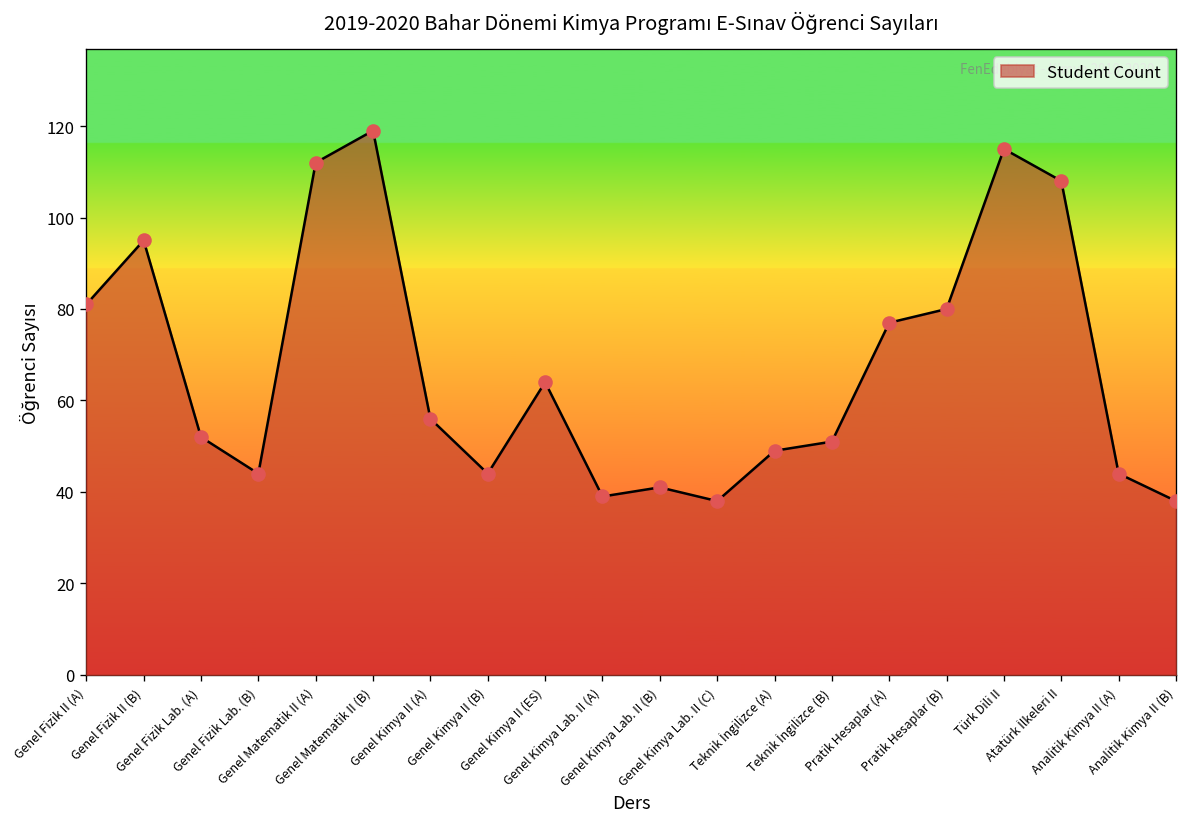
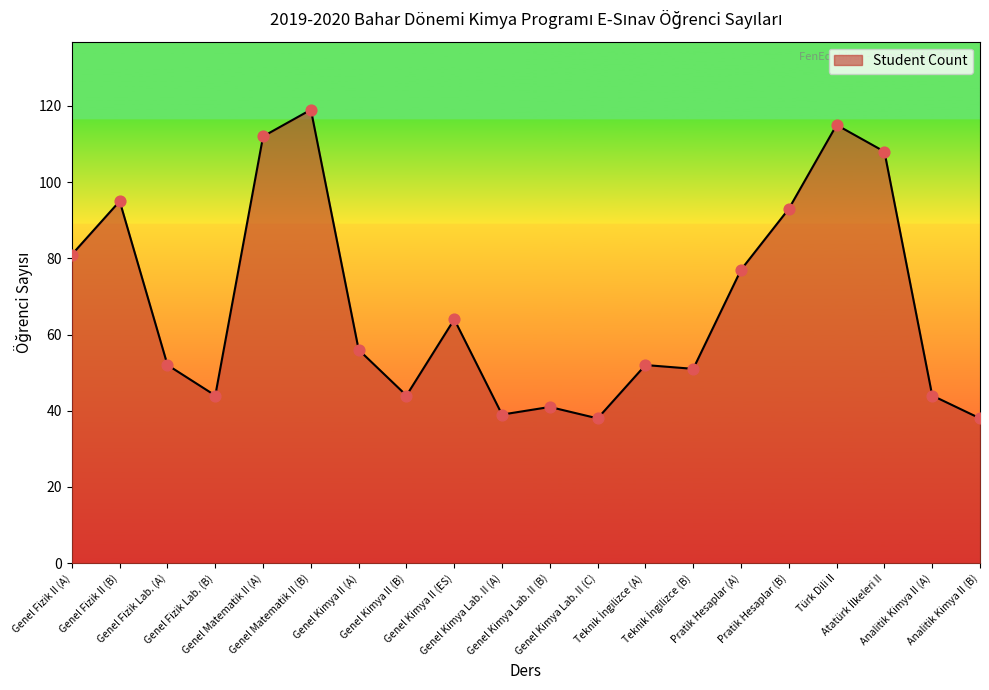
  {
    "Genel Fizik II (A)": 81,
    "Genel Fizik II (B)": 95,
    "Genel Fizik Lab. (A)": 52,
    "Genel Fizik Lab. (B)": 44,
    "Genel Matematik II (A)": 112,
    "Genel Matematik II (B)": 119,
    "Genel Kimya II (A)": 56,
    "Genel Kimya II (B)": 44,
    "Genel Kimya II (ES)": 64,
    "Genel Kimya Lab. II (A)": 39,
    "Genel Kimya Lab. II (B)": 41,
    "Genel Kimya Lab. II (C)": 38,
-   "Teknik İngilizce (A)": 49,
+   "Teknik İngilizce (A)": 52,
    "Teknik İngilizce (B)": 51,
    "Pratik Hesaplar (A)": 77,
-   "Pratik Hesaplar (B)": 80,
+   "Pratik Hesaplar (B)": 93,
    "Türk Dili II": 115,
    "Atatürk İlkeleri II": 108,
    "Analitik Kimya II (A)": 44,
    "Analitik Kimya II (B)": 38
  }
